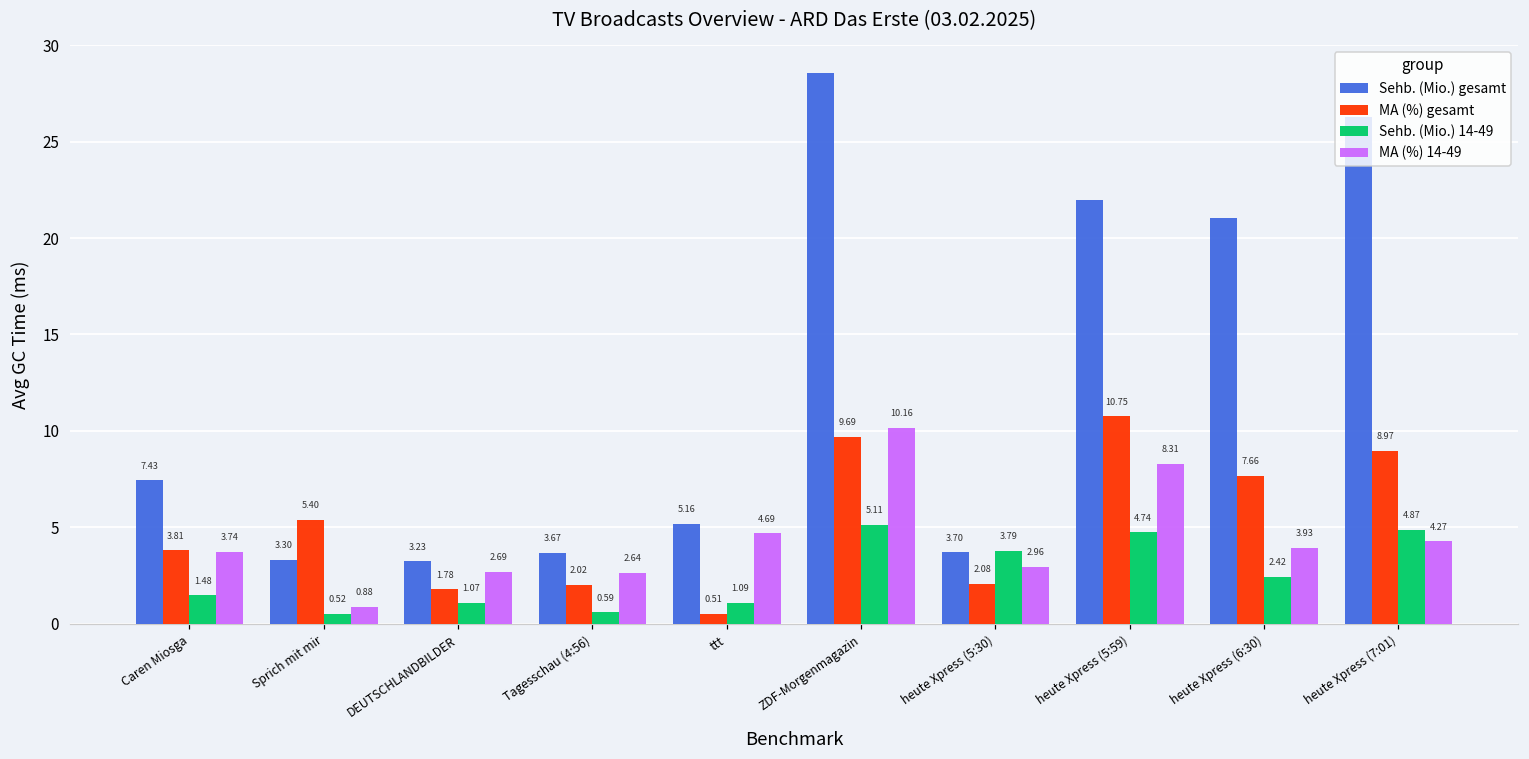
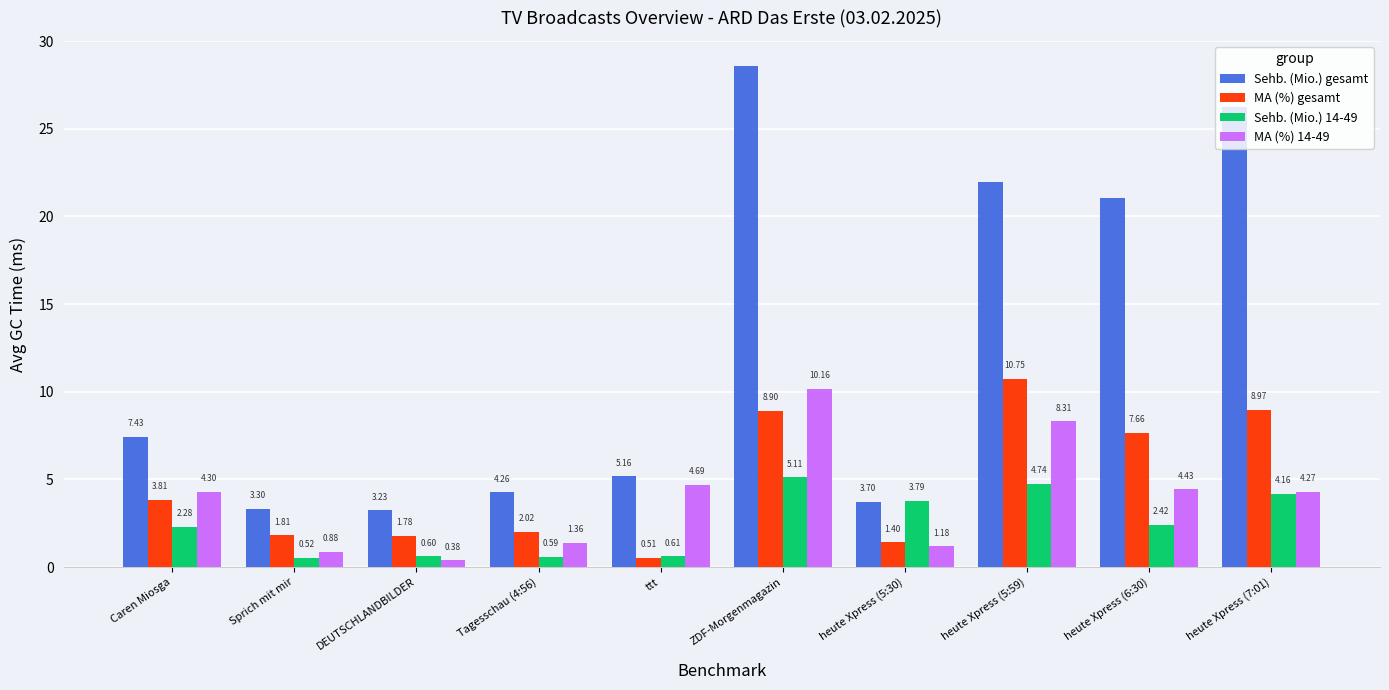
  {
    "Sehb. (Mio.) gesamt": {
      "Caren Miosga": 7.43,
      "Sprich mit mir": 3.30,
      "DEUTSCHLANDBILDER": 3.23,
-     "Tagesschau (4:56)": 3.67,
+     "Tagesschau (4:56)": 4.26,
      "ttt": 5.16,
      "heute Xpress (5:30)": 3.70
    },
    "MA (%) gesamt": {
      "Caren Miosga": 3.81,
-     "Sprich mit mir": 5.40,
+     "Sprich mit mir": 1.81,
      "DEUTSCHLANDBILDER": 1.78,
      "Tagesschau (4:56)": 2.02,
      "ttt": 0.51,
-     "ZDF-Morgenmagazin": 9.69,
-     "heute Xpress (5:30)": 2.08,
+     "ZDF-Morgenmagazin": 8.90,
+     "heute Xpress (5:30)": 1.40,
      "heute Xpress (5:59)": 10.75,
      "heute Xpress (6:30)": 7.66,
      "heute Xpress (7:01)": 8.97
    },
    "Sehb. (Mio.) 14-49": {
-     "Caren Miosga": 1.48,
+     "Caren Miosga": 2.28,
      "Sprich mit mir": 0.52,
-     "DEUTSCHLANDBILDER": 1.07,
+     "DEUTSCHLANDBILDER": 0.60,
      "Tagesschau (4:56)": 0.59,
-     "ttt": 1.09,
+     "ttt": 0.61,
      "ZDF-Morgenmagazin": 5.11,
      "heute Xpress (5:30)": 3.79,
      "heute Xpress (5:59)": 4.74,
      "heute Xpress (6:30)": 2.42,
-     "heute Xpress (7:01)": 4.87
+     "heute Xpress (7:01)": 4.16
    },
    "MA (%) 14-49": {
-     "Caren Miosga": 3.74,
+     "Caren Miosga": 4.30,
      "Sprich mit mir": 0.88,
-     "DEUTSCHLANDBILDER": 2.69,
-     "Tagesschau (4:56)": 2.64,
+     "DEUTSCHLANDBILDER": 0.38,
+     "Tagesschau (4:56)": 1.36,
      "ttt": 4.69,
      "ZDF-Morgenmagazin": 10.16,
-     "heute Xpress (5:30)": 2.96,
+     "heute Xpress (5:30)": 1.18,
      "heute Xpress (5:59)": 8.31,
-     "heute Xpress (6:30)": 3.93,
+     "heute Xpress (6:30)": 4.43,
      "heute Xpress (7:01)": 4.27
    }
  }
